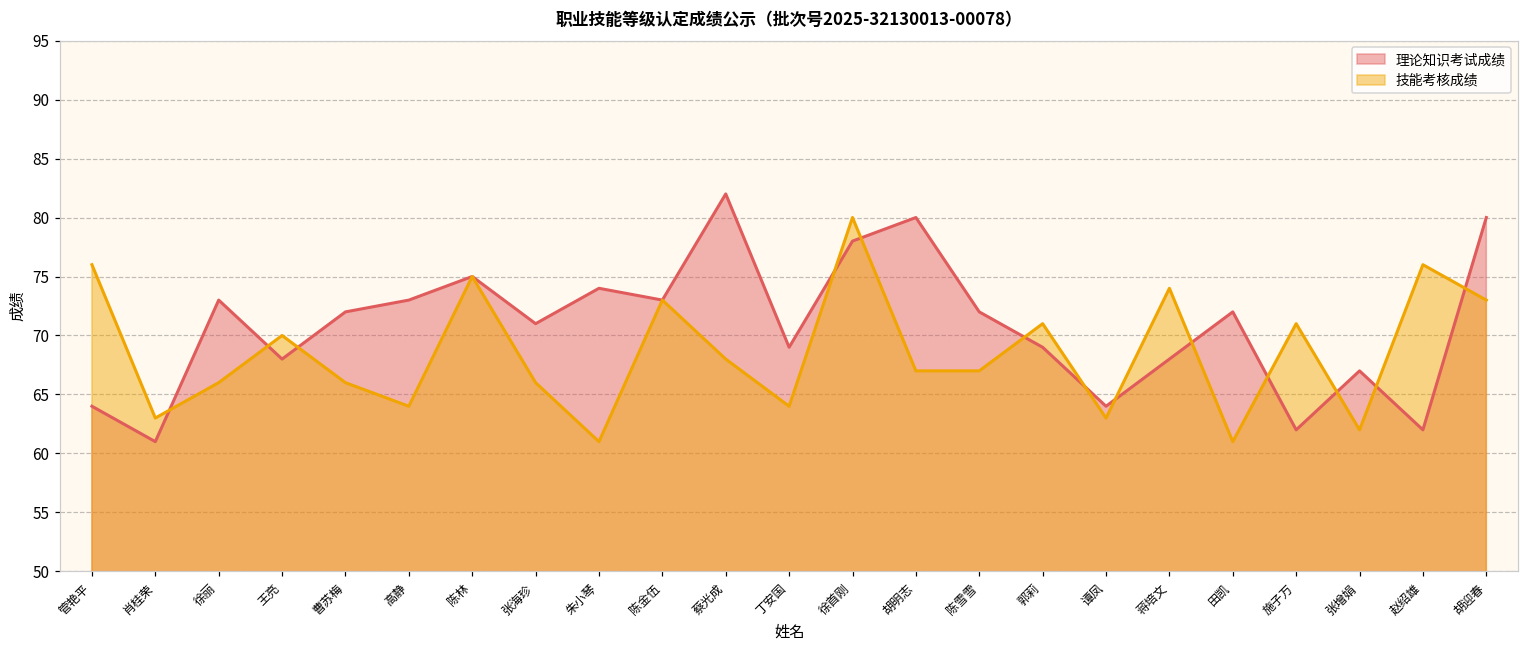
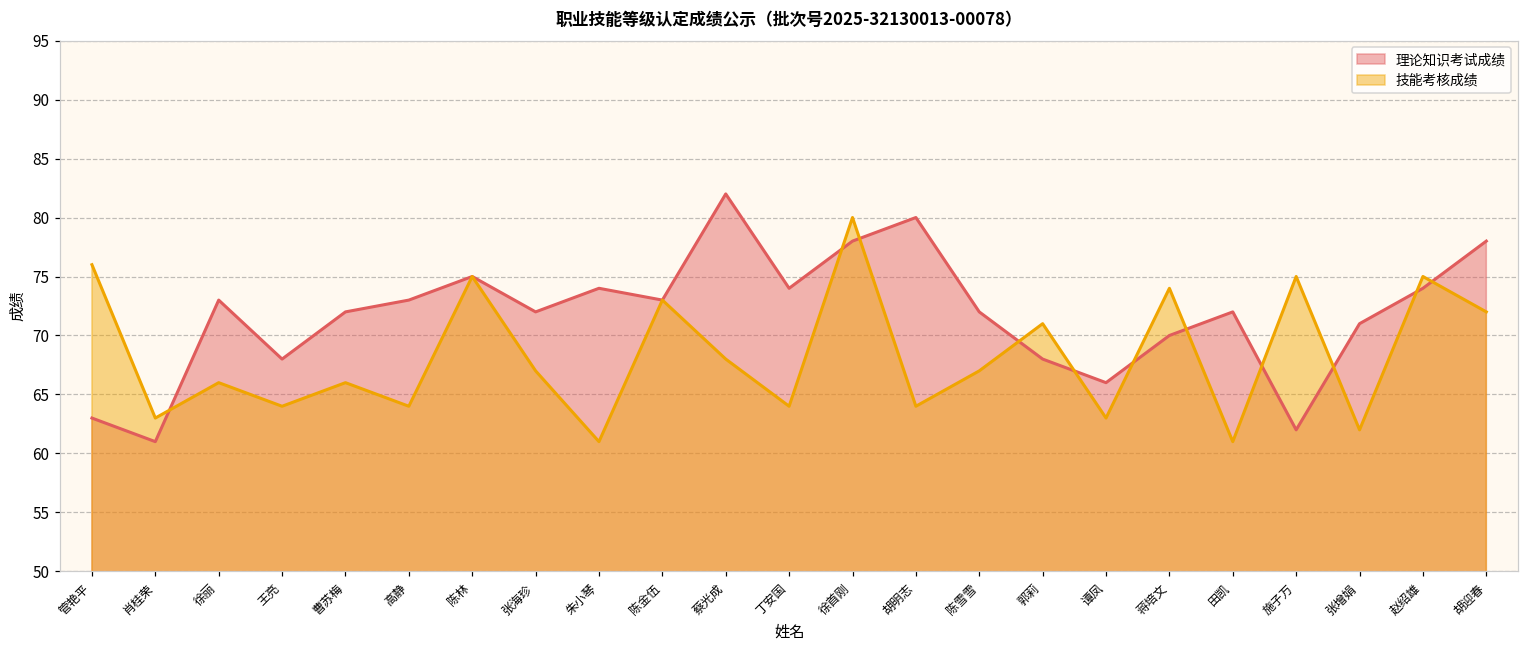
  {
    "理论知识考试成绩": {
-     "管艳平": 64,
+     "管艳平": 63,
      "肖桂荣": 61,
      "徐丽": 73,
      "王亮": 68,
      "曹苏梅": 72,
      "高静": 73,
-     "张海珍": 71,
+     "张海珍": 72,
      "朱小琴": 74,
      "蔡光成": 82,
-     "丁安国": 69,
+     "丁安国": 74,
      "徐首刚": 78,
      "胡明志": 80,
      "陈雪雪": 72,
-     "郭莉": 69,
-     "谭凤": 64,
-     "蒋培文": 68,
+     "郭莉": 68,
+     "谭凤": 66,
+     "蒋培文": 70,
      "田凯": 72,
      "施子万": 62,
-     "张增娟": 67,
-     "赵绍雄": 62,
-     "胡迎春": 80
+     "张增娟": 71,
+     "赵绍雄": 74,
+     "胡迎春": 78
    },
    "技能考核成绩": {
      "管艳平": 76,
      "肖桂荣": 63,
      "徐丽": 66,
-     "王亮": 70,
+     "王亮": 64,
      "曹苏梅": 66,
      "高静": 64,
-     "张海珍": 66,
+     "张海珍": 67,
      "朱小琴": 61,
      "蔡光成": 68,
      "丁安国": 64,
      "徐首刚": 80,
-     "胡明志": 67,
+     "胡明志": 64,
      "陈雪雪": 67,
      "郭莉": 71,
      "谭凤": 63,
      "蒋培文": 74,
      "田凯": 61,
-     "施子万": 71,
+     "施子万": 75,
      "张增娟": 62,
-     "赵绍雄": 76,
-     "胡迎春": 73
+     "赵绍雄": 75,
+     "胡迎春": 72
    }
  }
